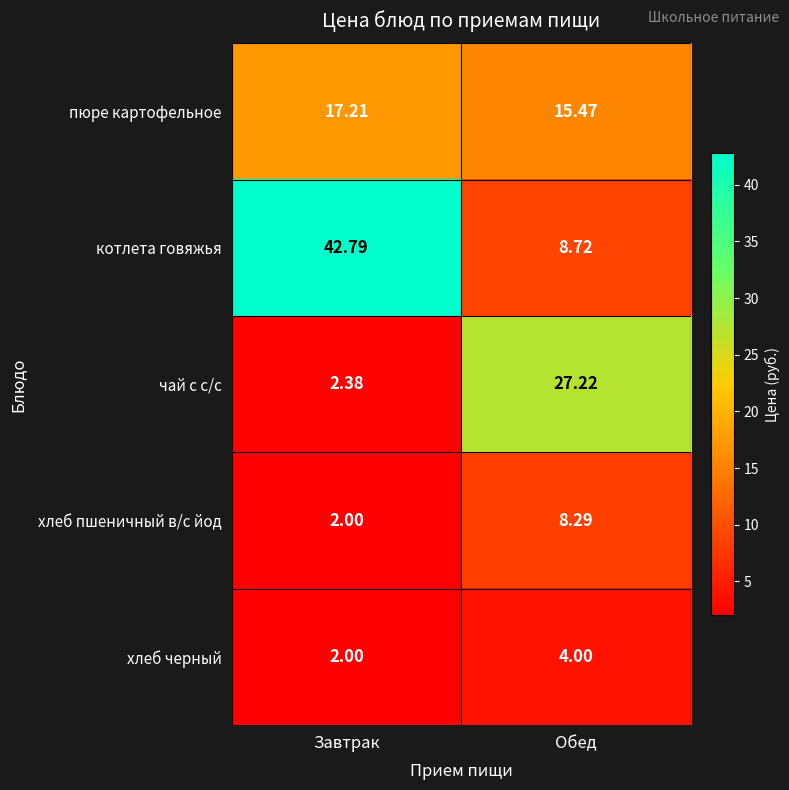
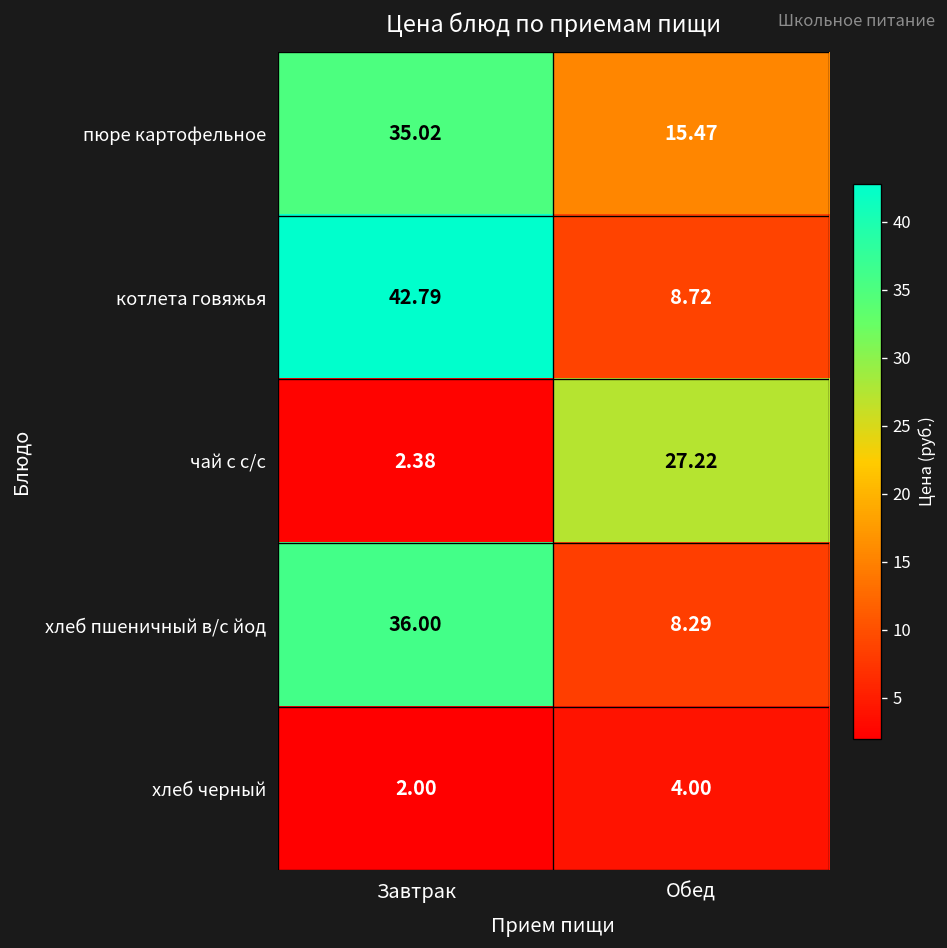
  {
    "пюре картофельное": {
-     "Завтрак": 17.21,
+     "Завтрак": 35.02,
      "Обед": 15.47
    },
    "котлета говяжья": {
      "Завтрак": 42.79,
      "Обед": 8.72
    },
    "чай с с/с": {
      "Завтрак": 2.38,
      "Обед": 27.22
    },
    "хлеб пшеничный в/с йод": {
-     "Завтрак": 2.00,
+     "Завтрак": 36.00,
      "Обед": 8.29
    },
    "хлеб черный": {
      "Завтрак": 2.00,
      "Обед": 4.00
    }
  }
